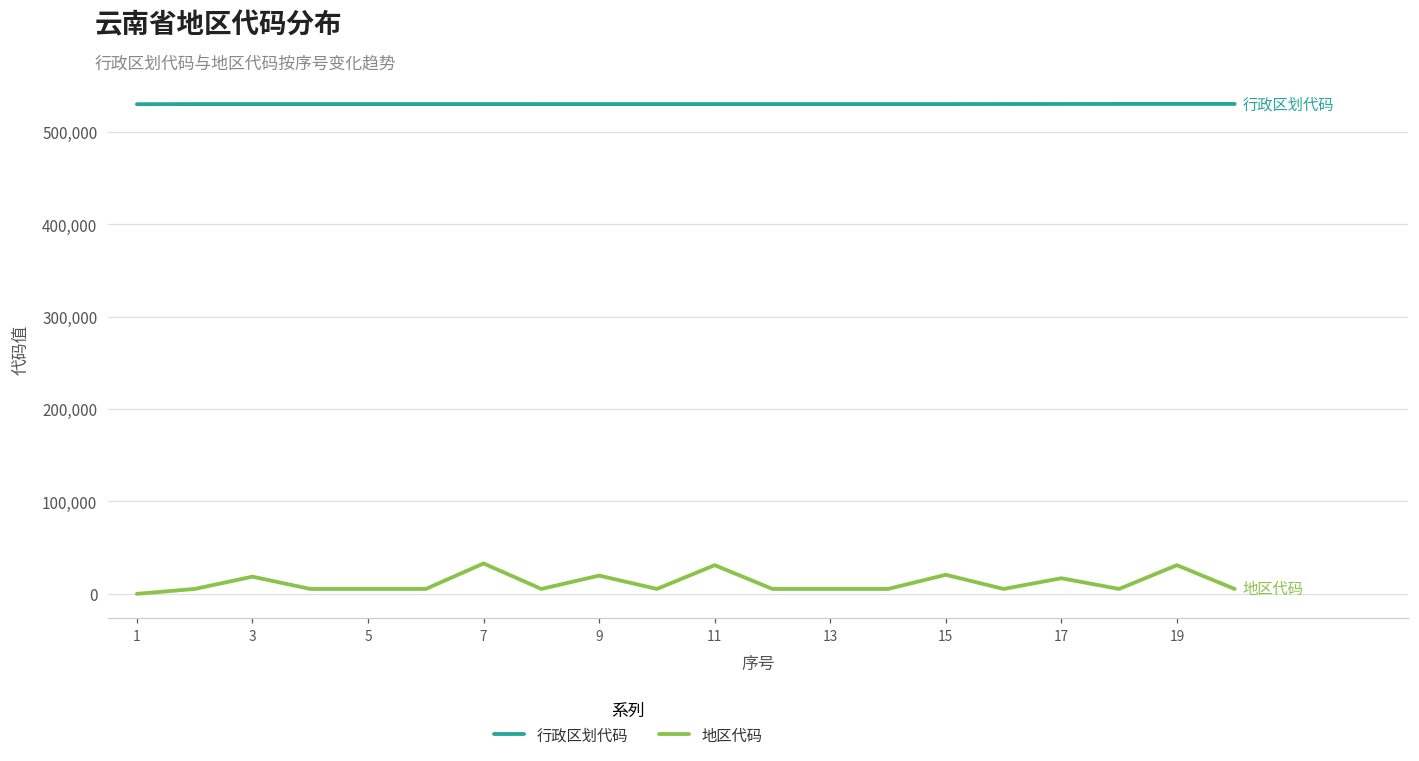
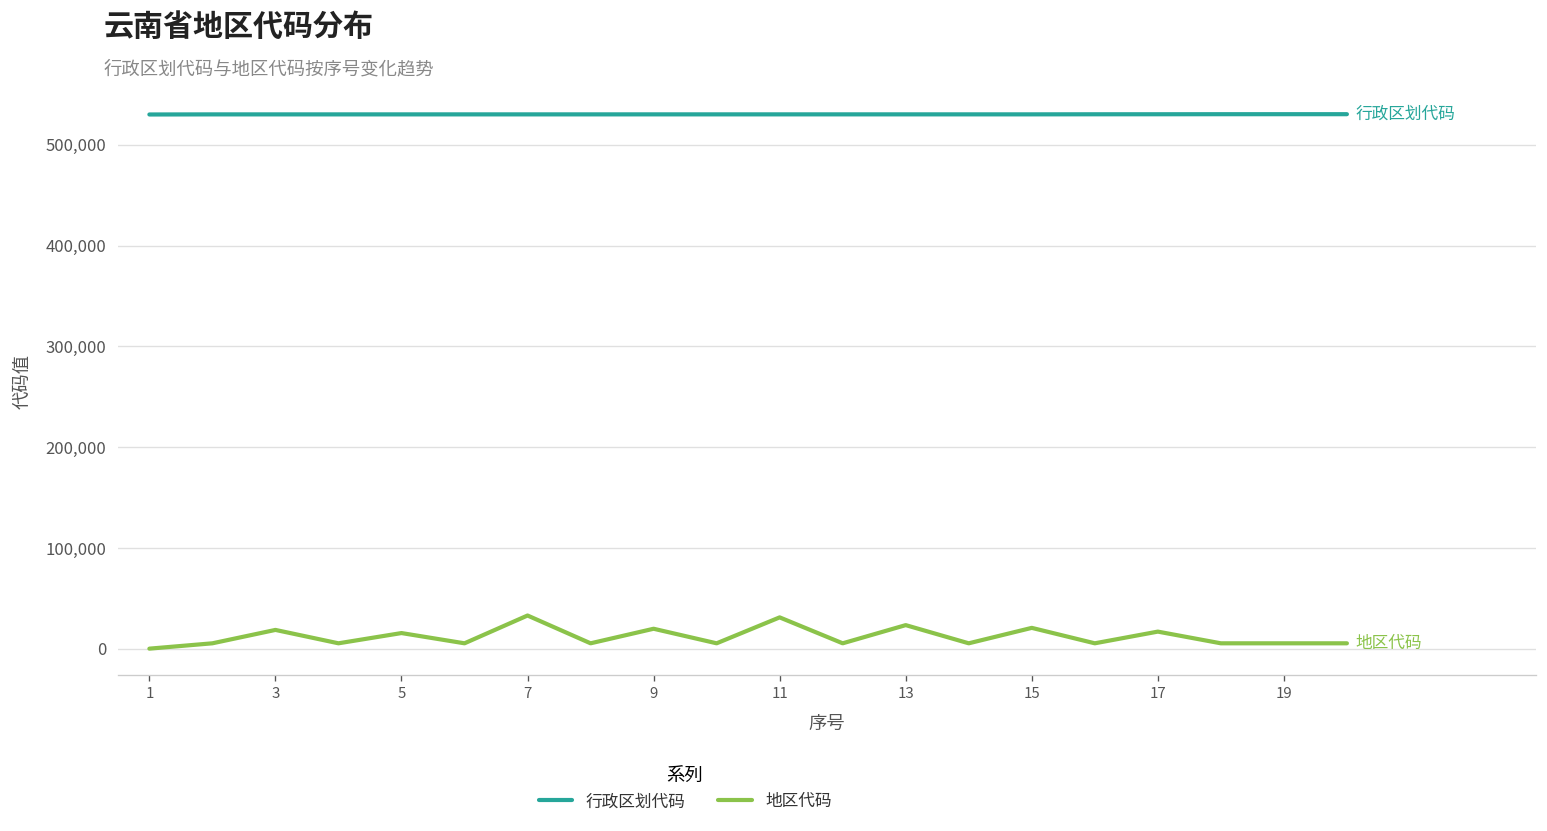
  {
    "行政区划代码": {
      "1": "530,000",
      "3": "530,000",
      "5": "530,000",
      "7": "530,000",
      "9": "530,000",
      "11": "530,000",
      "13": "530,000",
      "15": "530,000",
      "17": "530,000",
      "19": "530,000"
    },
    "地区代码": {
      "1": "0",
      "3": "20,000",
-     "5": "10,000",
+     "5": "20,000",
      "7": "30,000",
      "9": "20,000",
      "11": "30,000",
-     "13": "10,000",
+     "13": "20,000",
      "15": "20,000",
      "17": "20,000",
-     "19": "30,000"
+     "19": "10,000"
    }
  }
